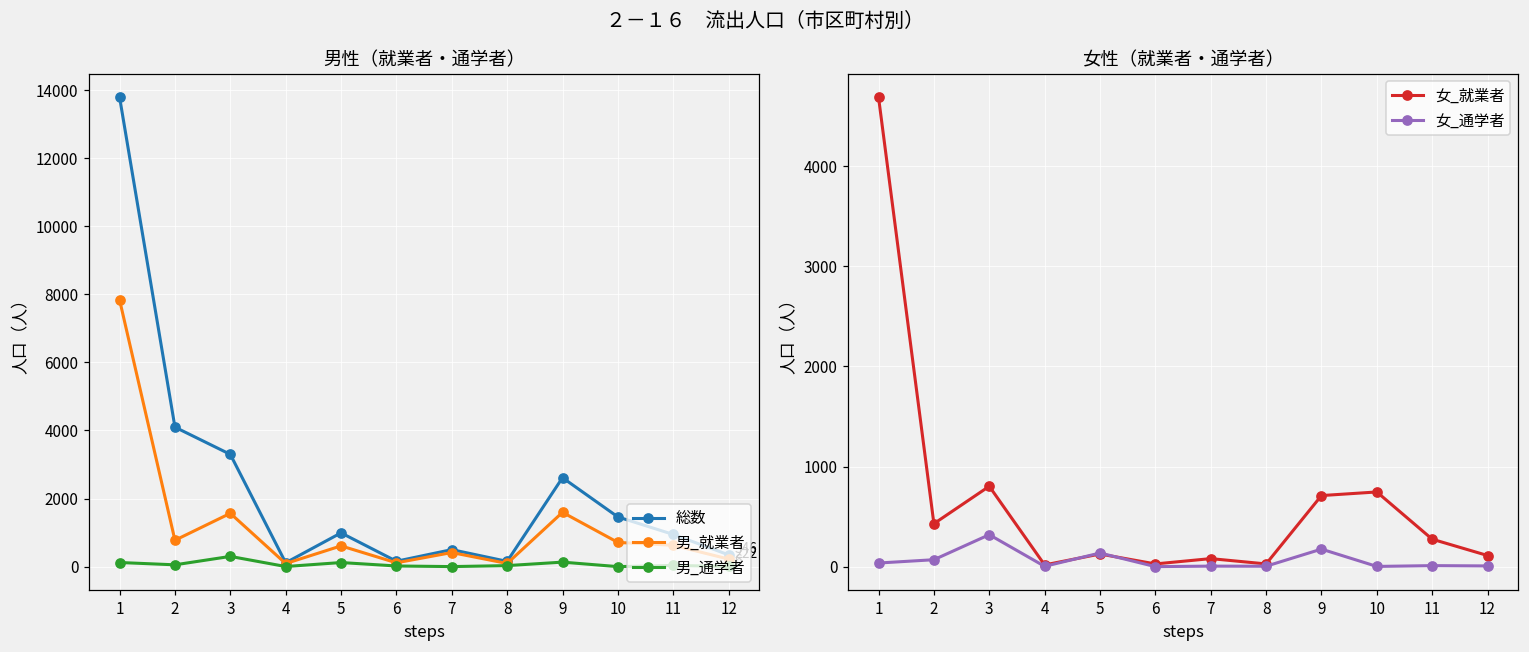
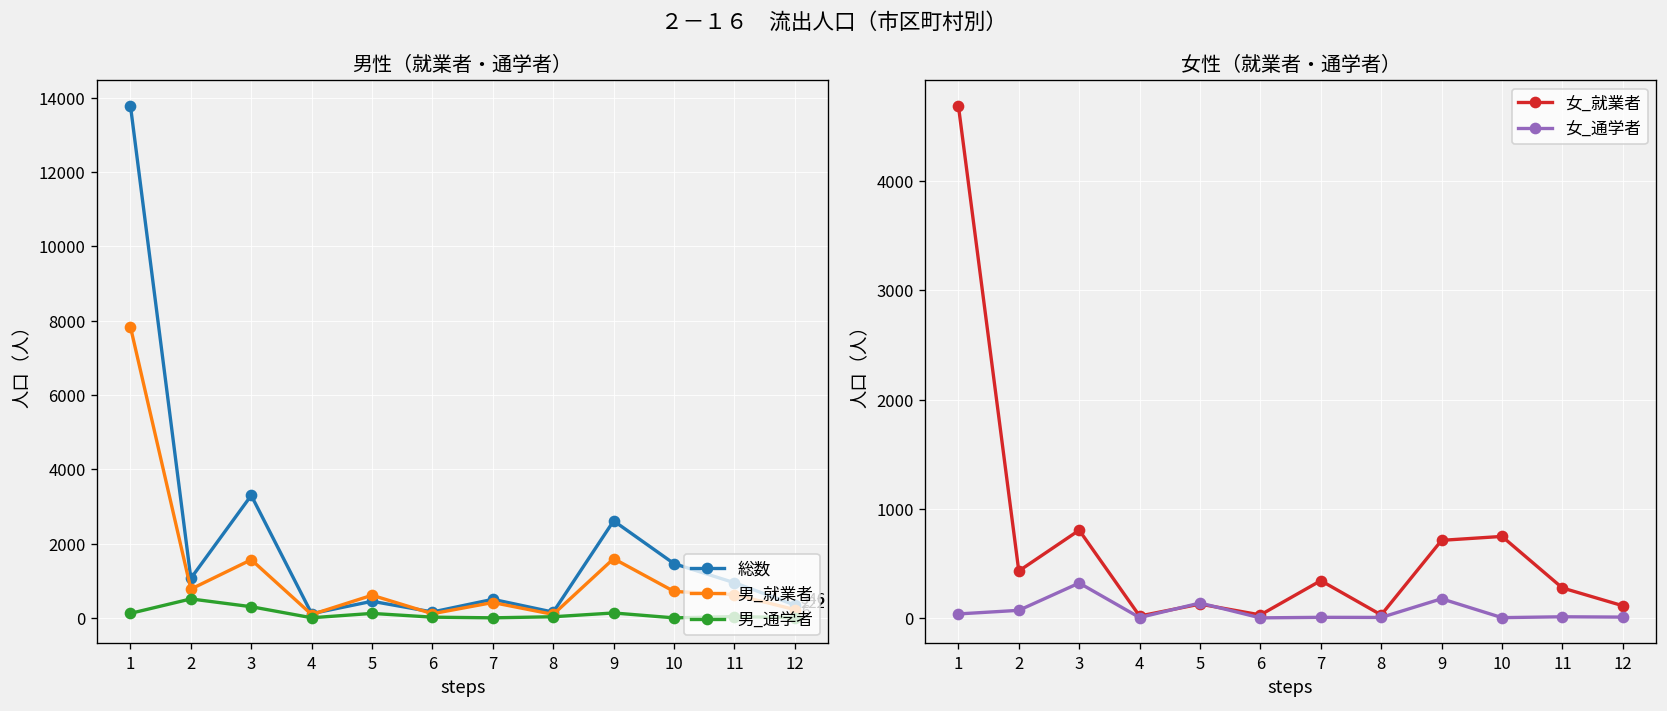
  {
    "男性（就業者・通学者）": {
      "総数": {
        "1": 13800,
-       "2": 4100,
+       "2": 1100,
        "3": 3300,
-       "5": 1000,
+       "5": 400,
        "7": 500,
        "9": 2600,
        "10": 1500
      },
      "男_就業者": {
        "1": 7800,
        "2": 800,
        "3": 1600,
        "5": 600,
        "7": 400,
        "9": 1600,
        "10": 700
      },
      "男_通学者": {
        "1": 100,
-       "2": 100,
+       "2": 500,
        "3": 300,
        "4": 0,
        "5": 100,
        "6": 0,
        "7": 0,
        "9": 100,
        "10": 0
      }
    },
    "女性（就業者・通学者）": {
      "女_就業者": {
        "1": 4700,
        "2": 400,
        "3": 800,
-       "7": 100,
+       "7": 300,
        "9": 700,
        "10": 700,
        "11": 300,
        "12": 100
      },
      "女_通学者": {
        "1": 0,
        "2": 100,
        "3": 300,
        "7": 0,
        "9": 200,
        "10": 0,
        "11": 0,
        "12": 0
      }
    }
  }
